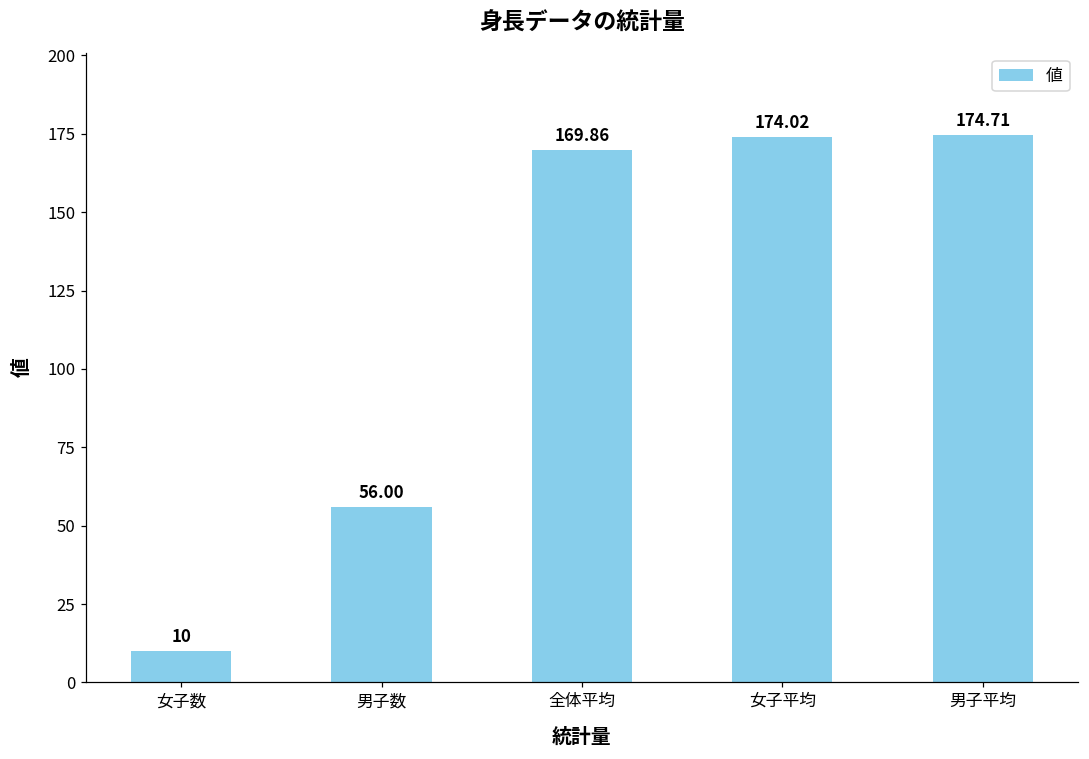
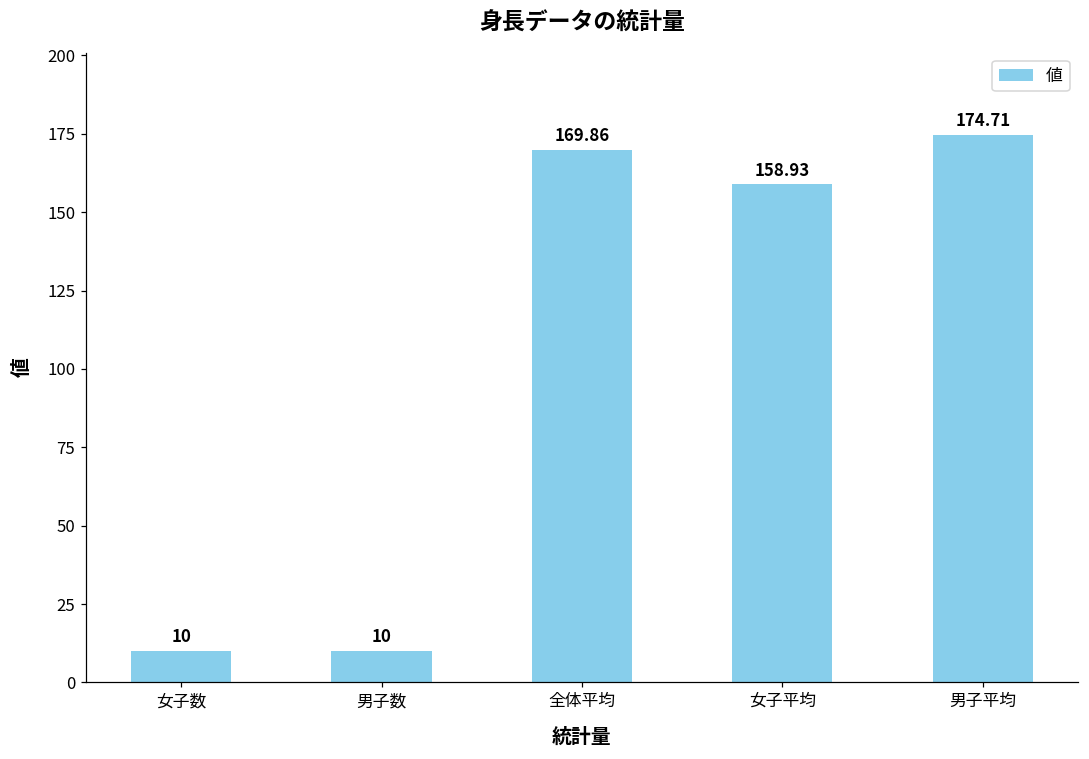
  {
    "女子数": 10,
-   "男子数": 56.00,
+   "男子数": 10,
    "全体平均": 169.86,
-   "女子平均": 174.02,
+   "女子平均": 158.93,
    "男子平均": 174.71
  }
